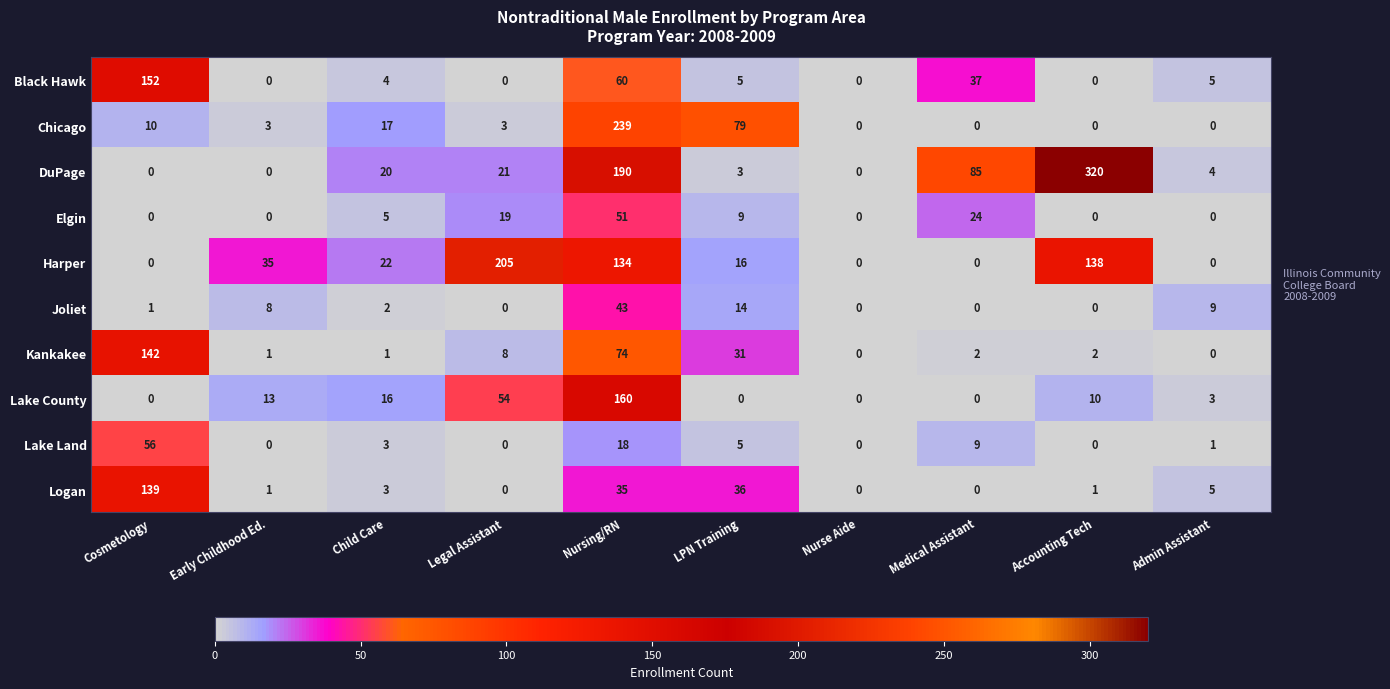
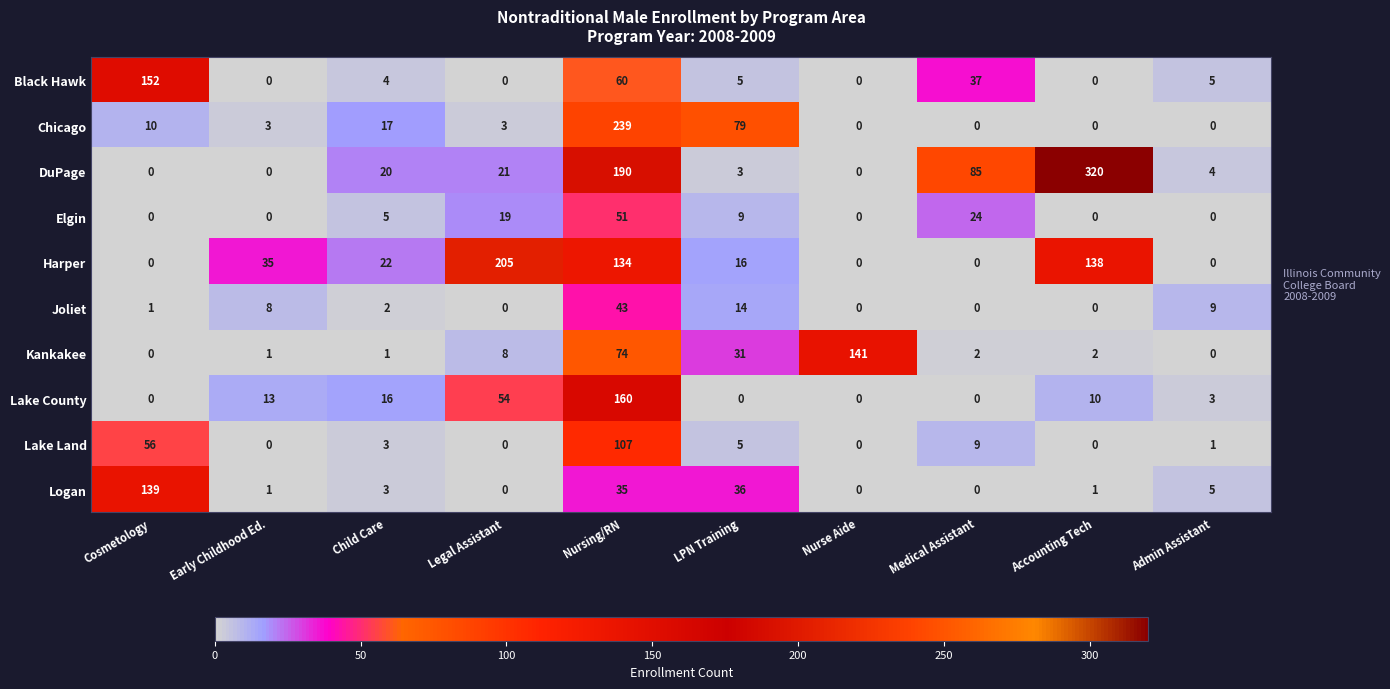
  {
    "Black Hawk": {
      "Cosmetology": 152,
      "Early Childhood Ed.": 0,
      "Child Care": 4,
      "Legal Assistant": 0,
      "Nursing/RN": 60,
      "LPN Training": 5,
      "Nurse Aide": 0,
      "Medical Assistant": 37,
      "Accounting Tech": 0,
      "Admin Assistant": 5
    },
    "Chicago": {
      "Cosmetology": 10,
      "Early Childhood Ed.": 3,
      "Child Care": 17,
      "Legal Assistant": 3,
      "Nursing/RN": 239,
      "LPN Training": 79,
      "Nurse Aide": 0,
      "Medical Assistant": 0,
      "Accounting Tech": 0,
      "Admin Assistant": 0
    },
    "DuPage": {
      "Cosmetology": 0,
      "Early Childhood Ed.": 0,
      "Child Care": 20,
      "Legal Assistant": 21,
      "Nursing/RN": 190,
      "LPN Training": 3,
      "Nurse Aide": 0,
      "Medical Assistant": 85,
      "Accounting Tech": 320,
      "Admin Assistant": 4
    },
    "Elgin": {
      "Cosmetology": 0,
      "Early Childhood Ed.": 0,
      "Child Care": 5,
      "Legal Assistant": 19,
      "Nursing/RN": 51,
      "LPN Training": 9,
      "Nurse Aide": 0,
      "Medical Assistant": 24,
      "Accounting Tech": 0,
      "Admin Assistant": 0
    },
    "Harper": {
      "Cosmetology": 0,
      "Early Childhood Ed.": 35,
      "Child Care": 22,
      "Legal Assistant": 205,
      "Nursing/RN": 134,
      "LPN Training": 16,
      "Nurse Aide": 0,
      "Medical Assistant": 0,
      "Accounting Tech": 138,
      "Admin Assistant": 0
    },
    "Joliet": {
      "Cosmetology": 1,
      "Early Childhood Ed.": 8,
      "Child Care": 2,
      "Legal Assistant": 0,
      "Nursing/RN": 43,
      "LPN Training": 14,
      "Nurse Aide": 0,
      "Medical Assistant": 0,
      "Accounting Tech": 0,
      "Admin Assistant": 9
    },
    "Kankakee": {
-     "Cosmetology": 142,
+     "Cosmetology": 0,
      "Early Childhood Ed.": 1,
      "Child Care": 1,
      "Legal Assistant": 8,
      "Nursing/RN": 74,
      "LPN Training": 31,
-     "Nurse Aide": 0,
+     "Nurse Aide": 141,
      "Medical Assistant": 2,
      "Accounting Tech": 2,
      "Admin Assistant": 0
    },
    "Lake County": {
      "Cosmetology": 0,
      "Early Childhood Ed.": 13,
      "Child Care": 16,
      "Legal Assistant": 54,
      "Nursing/RN": 160,
      "LPN Training": 0,
      "Nurse Aide": 0,
      "Medical Assistant": 0,
      "Accounting Tech": 10,
      "Admin Assistant": 3
    },
    "Lake Land": {
      "Cosmetology": 56,
      "Early Childhood Ed.": 0,
      "Child Care": 3,
      "Legal Assistant": 0,
-     "Nursing/RN": 18,
+     "Nursing/RN": 107,
      "LPN Training": 5,
      "Nurse Aide": 0,
      "Medical Assistant": 9,
      "Accounting Tech": 0,
      "Admin Assistant": 1
    },
    "Logan": {
      "Cosmetology": 139,
      "Early Childhood Ed.": 1,
      "Child Care": 3,
      "Legal Assistant": 0,
      "Nursing/RN": 35,
      "LPN Training": 36,
      "Nurse Aide": 0,
      "Medical Assistant": 0,
      "Accounting Tech": 1,
      "Admin Assistant": 5
    }
  }
